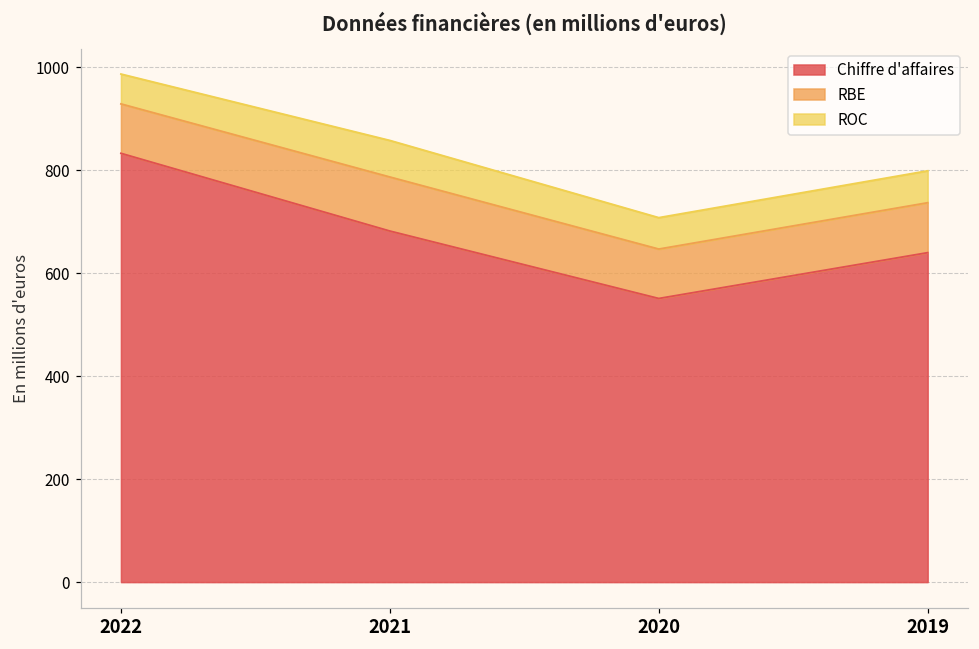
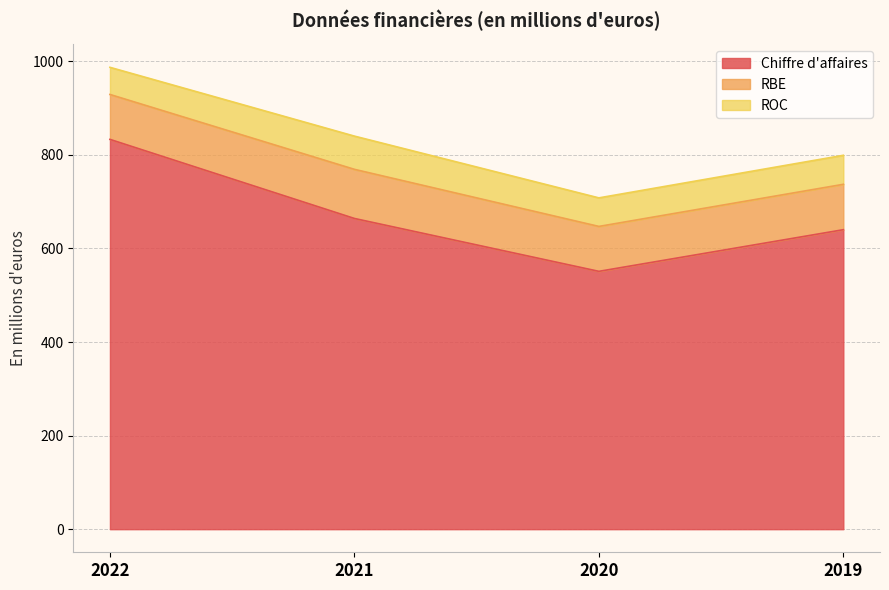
  {
    "Chiffre d'affaires": {
      "2022": 830,
-     "2021": 680,
+     "2021": 660,
      "2020": 550,
      "2019": 640
    }
  }
